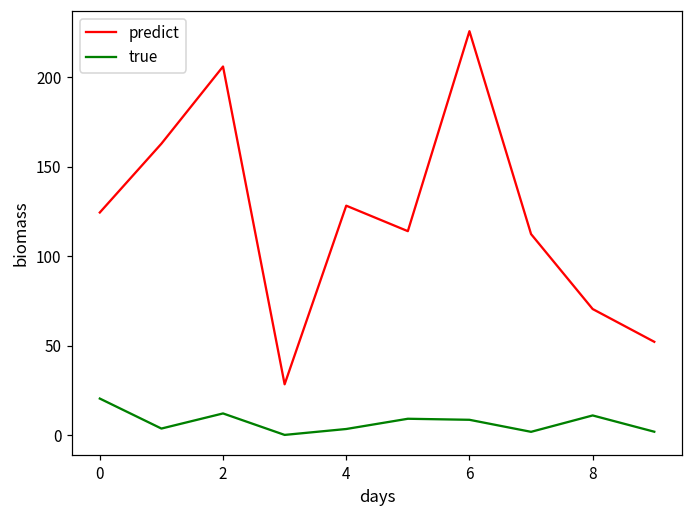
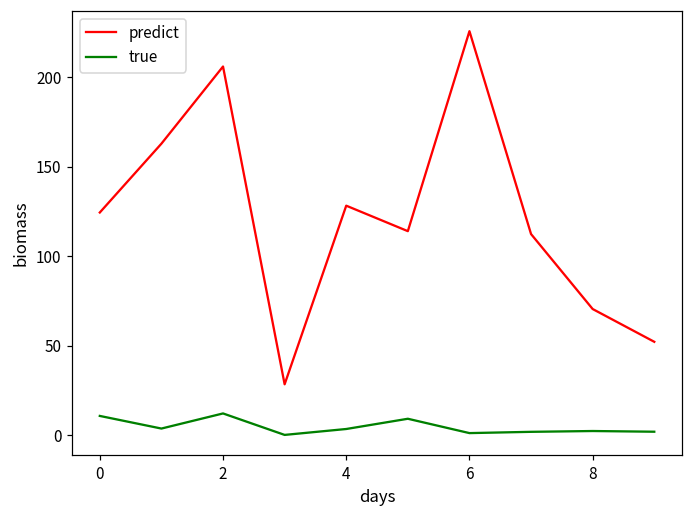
  {
    "predict": {
      "0": 124,
      "2": 206,
      "4": 128,
      "6": 226,
      "8": 71
    },
    "true": {
-     "0": 21,
+     "0": 11,
      "2": 12,
      "4": 4,
-     "6": 9,
-     "8": 11
+     "6": 1,
+     "8": 2
    }
  }
